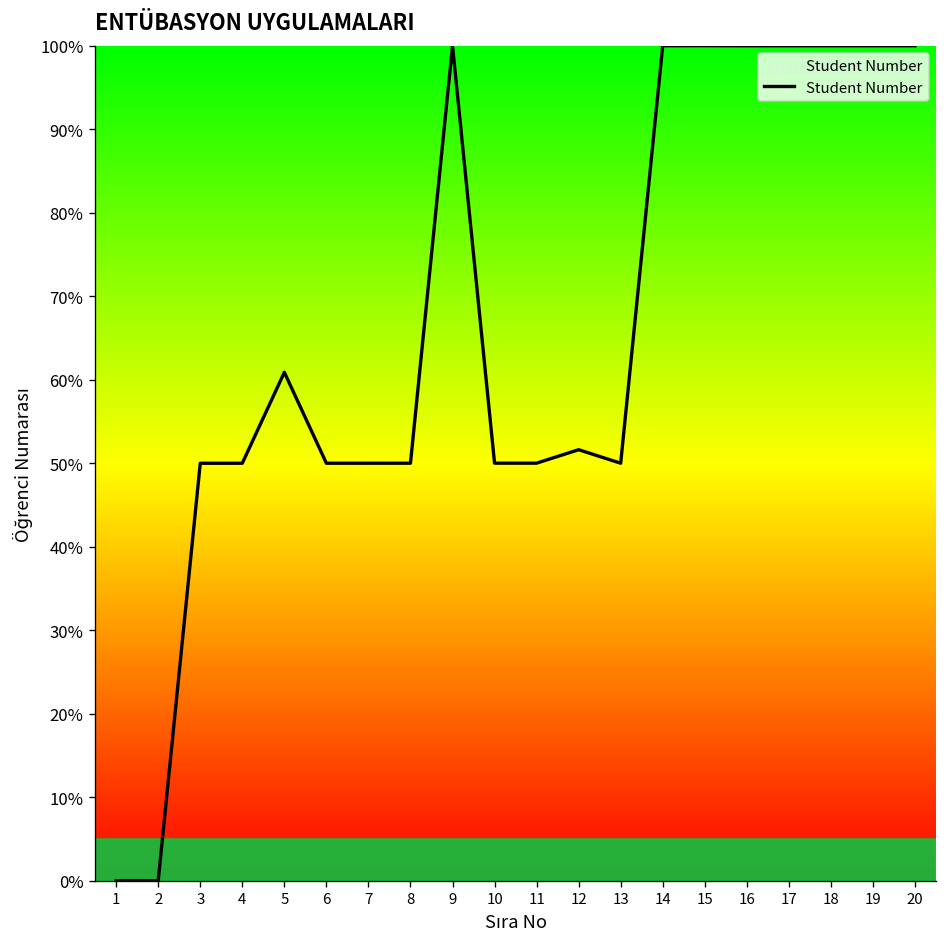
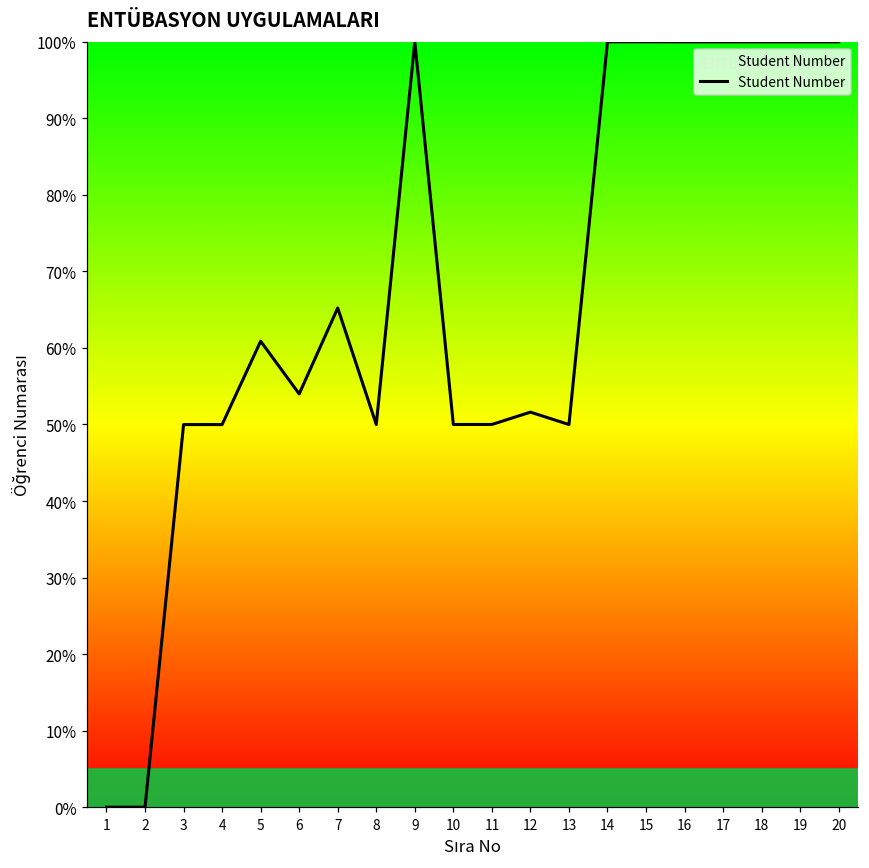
  {
    "3": "50%",
    "4": "50%",
    "5": "61%",
-   "6": "50%",
-   "7": "50%",
+   "6": "54%",
+   "7": "65%",
    "8": "50%",
    "9": "100%",
    "10": "50%",
    "11": "50%",
    "12": "52%",
    "13": "50%",
    "14": "100%",
    "15": "100%",
    "16": "100%",
    "17": "100%",
    "18": "100%",
    "19": "100%",
    "20": "100%"
  }
